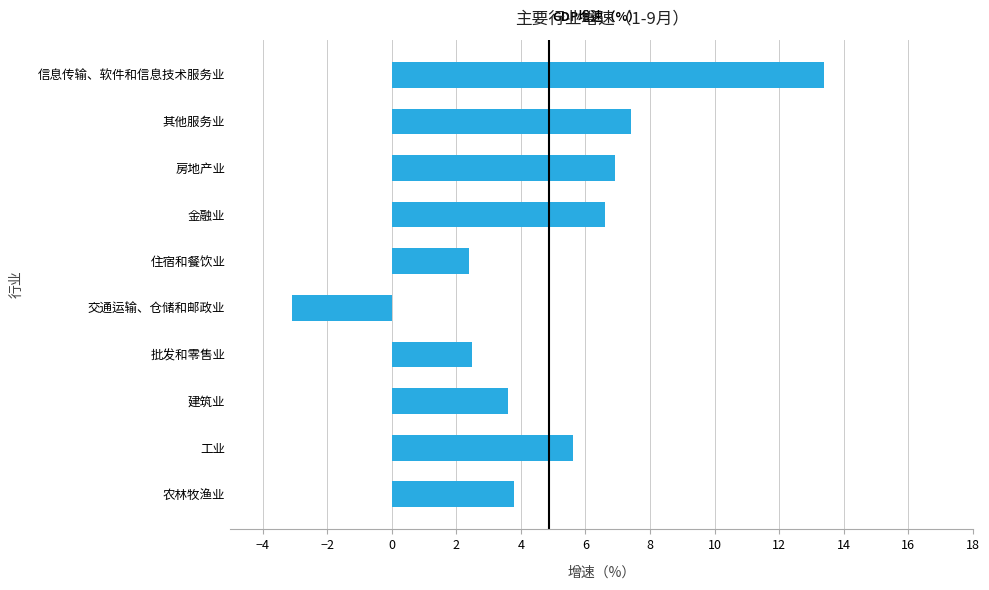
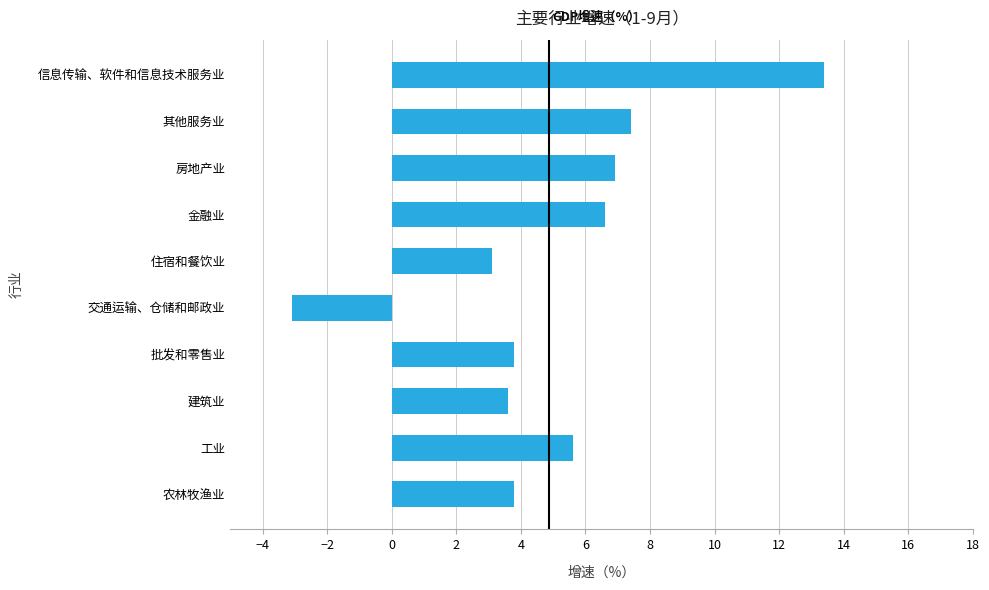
  {
    "信息传输、软件和信息技术服务业": 13.4,
    "其他服务业": 7.4,
    "房地产业": 6.9,
    "金融业": 6.6,
-   "住宿和餐饮业": 2.4,
+   "住宿和餐饮业": 3.1,
    "交通运输、仓储和邮政业": -3.1,
-   "批发和零售业": 2.5,
+   "批发和零售业": 3.8,
    "建筑业": 3.6,
    "工业": 5.6,
    "农林牧渔业": 3.8
  }
